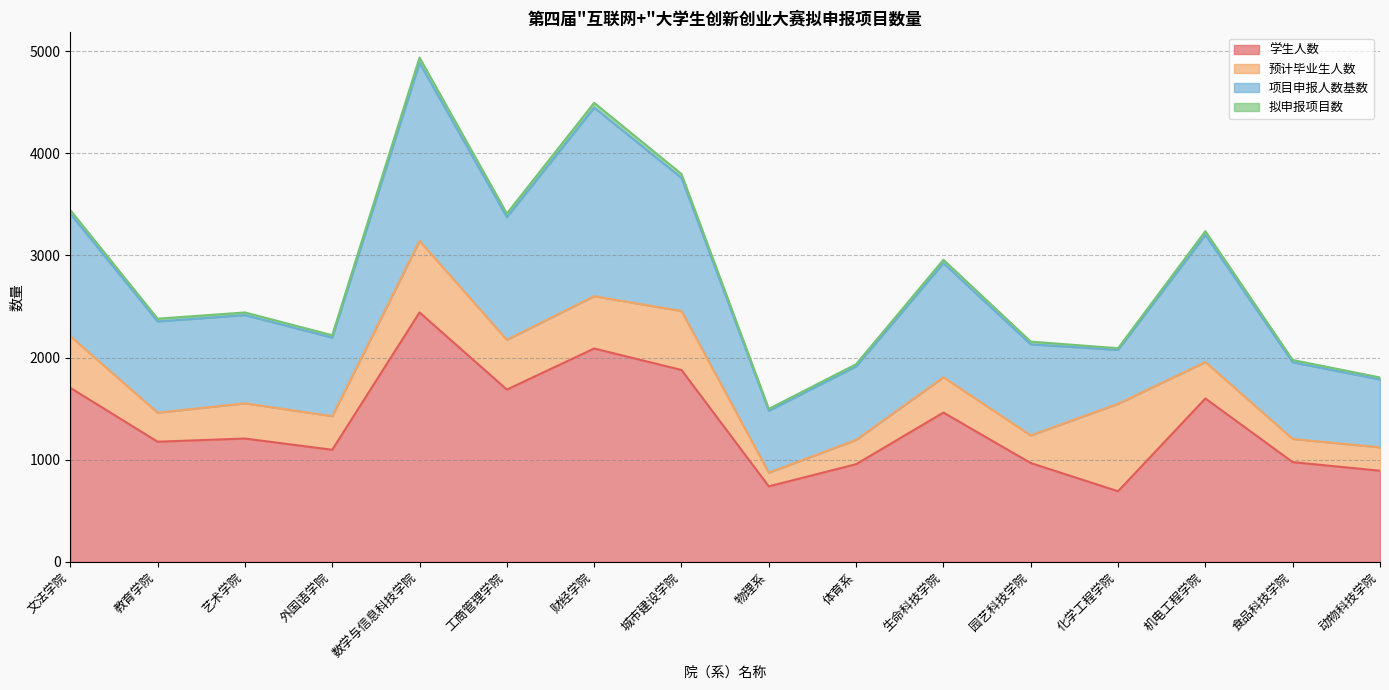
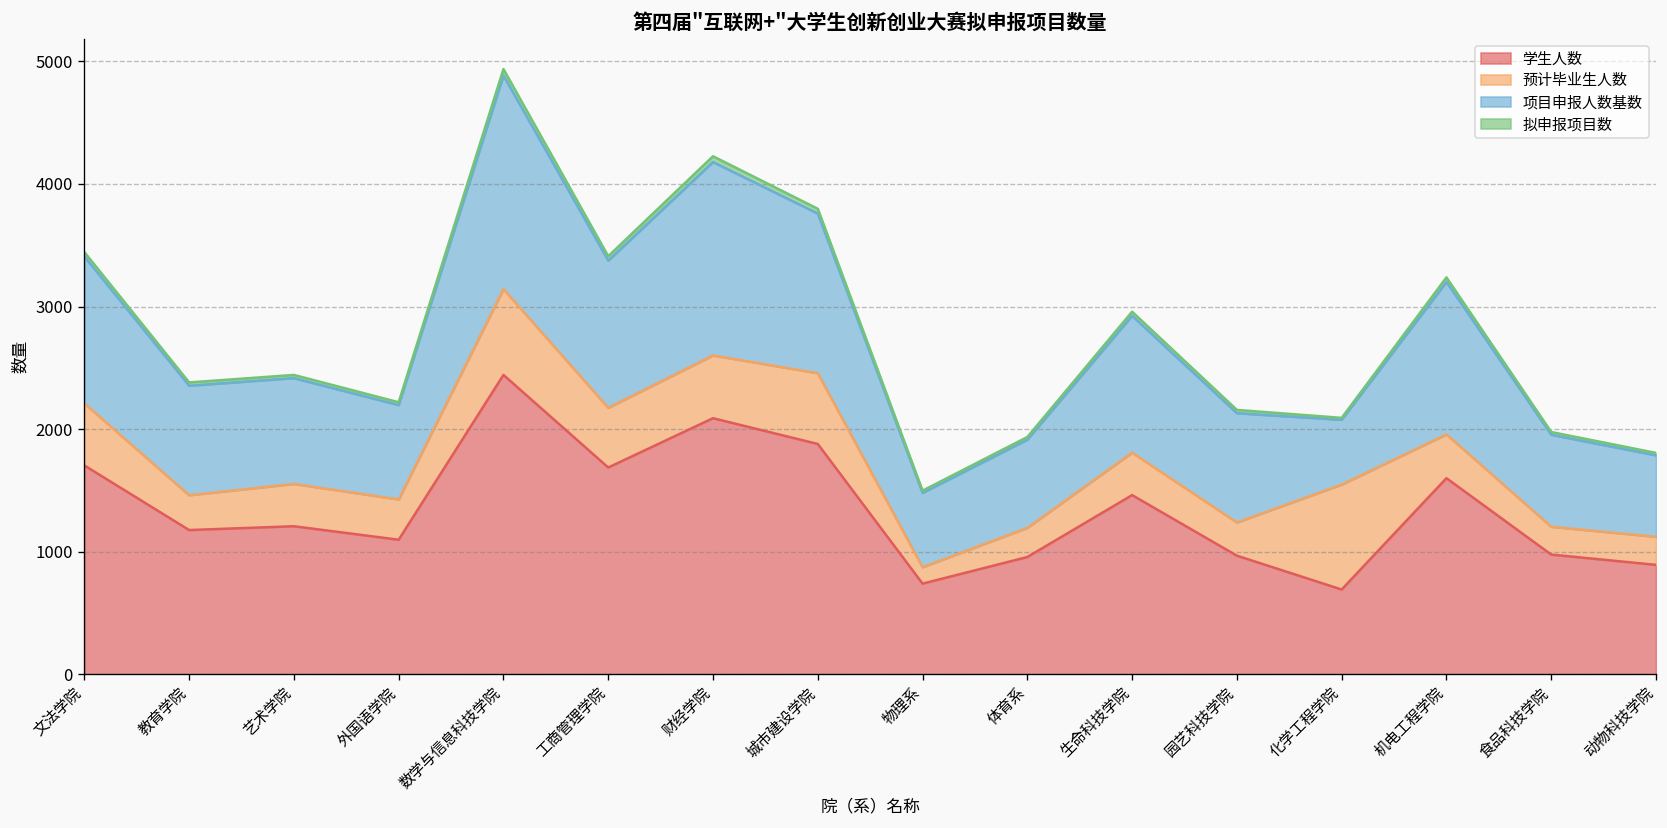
  {
    "学生人数": {
      "文法学院": 1700,
      "教育学院": 1180,
      "艺术学院": 1210,
      "外国语学院": 1100,
      "数学与信息科技学院": 2440,
      "工商管理学院": 1690,
      "财经学院": 2090,
      "城市建设学院": 1880,
      "物理系": 740,
      "体育系": 960,
      "生命科技学院": 1460,
      "园艺科技学院": 970,
      "化学工程学院": 690,
      "机电工程学院": 1600,
      "食品科技学院": 980,
      "动物科技学院": 890
    },
    "预计毕业生人数": {
      "文法学院": 510,
      "教育学院": 280,
      "艺术学院": 350,
      "外国语学院": 330,
      "数学与信息科技学院": 700,
      "工商管理学院": 490,
      "财经学院": 510,
      "城市建设学院": 580,
      "物理系": 130,
      "体育系": 240,
      "生命科技学院": 350,
      "园艺科技学院": 270,
      "化学工程学院": 860,
      "机电工程学院": 360,
      "食品科技学院": 230,
      "动物科技学院": 230
    },
    "项目申报人数基数": {
      "文法学院": 1200,
      "教育学院": 890,
      "艺术学院": 860,
      "数学与信息科技学院": 1740,
      "工商管理学院": 1200,
-     "财经学院": 1850,
+     "财经学院": 1580,
      "城市建设学院": 1300,
      "生命科技学院": 1120,
      "园艺科技学院": 890,
      "机电工程学院": 1240
    },
    "拟申报项目数": {
      "文法学院": 40,
      "教育学院": 30,
      "艺术学院": 30,
      "数学与信息科技学院": 50,
      "工商管理学院": 40,
      "财经学院": 50,
      "城市建设学院": 40,
      "生命科技学院": 30,
      "园艺科技学院": 30,
      "机电工程学院": 40
    }
  }
